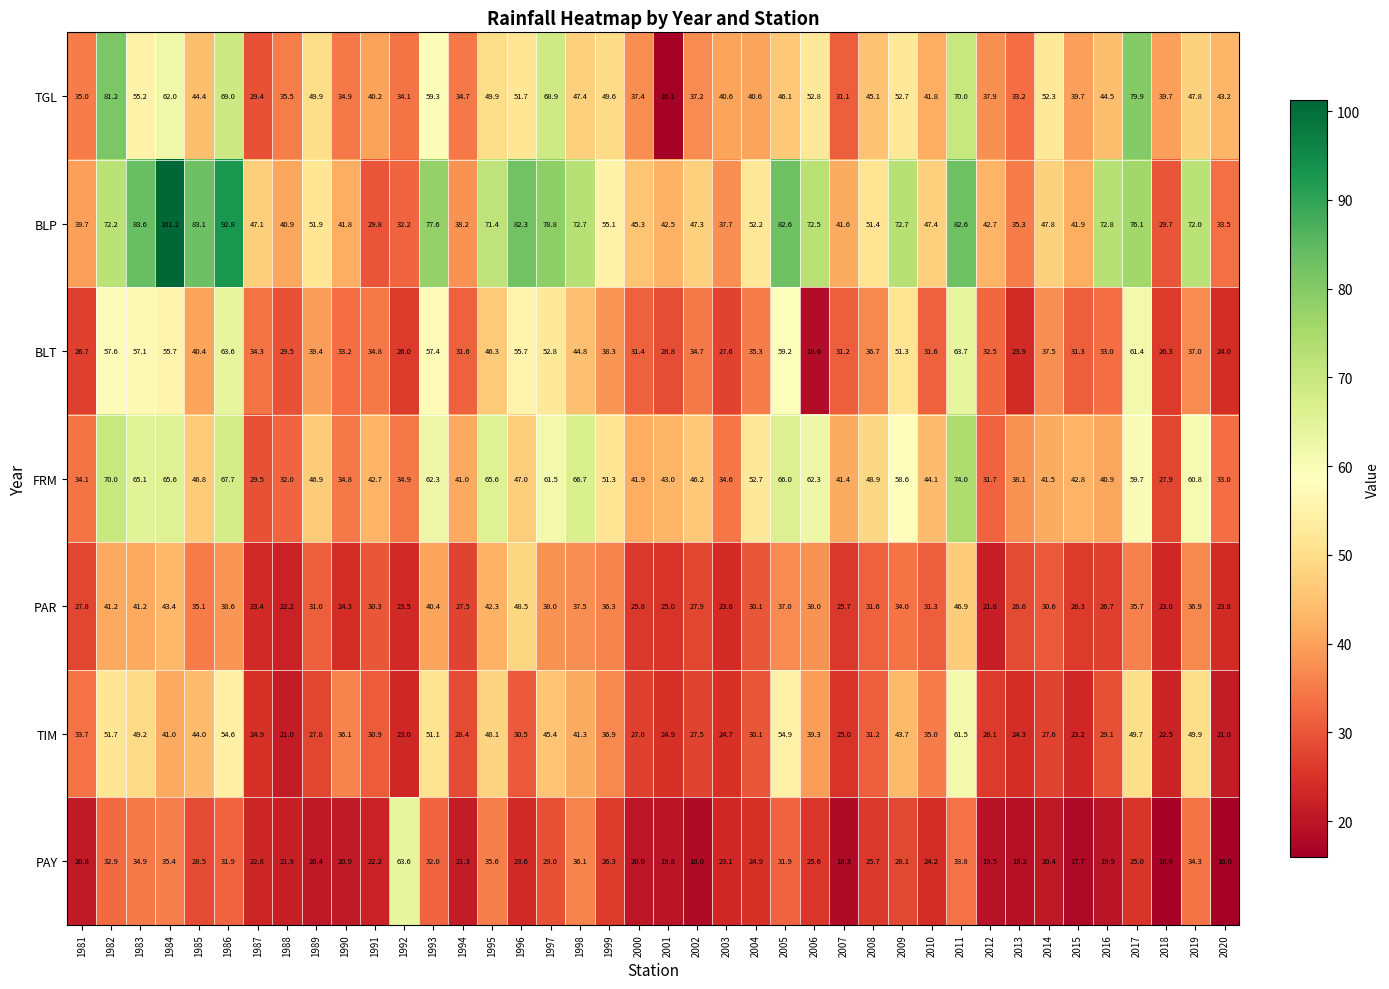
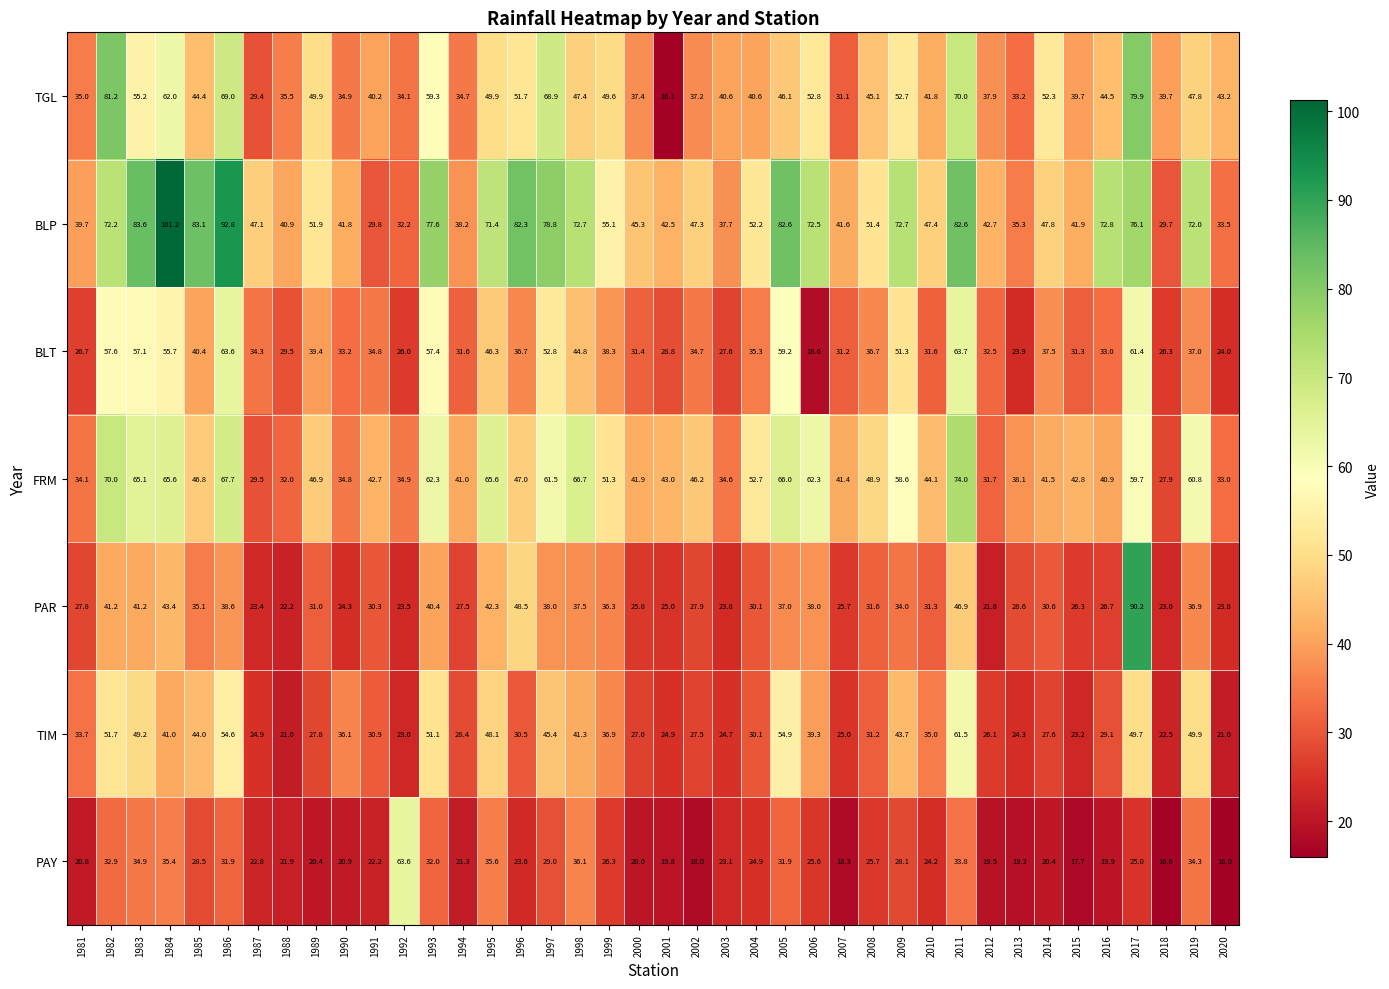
  {
    "BLT": {
      "1981": 26.7,
      "1982": 57.6,
      "1983": 57.1,
      "1984": 55.7,
      "1985": 40.4,
      "1986": 63.6,
      "1987": 34.3,
      "1988": 29.5,
      "1989": 39.4,
      "1990": 33.2,
      "1991": 34.8,
      "1992": 26.0,
      "1993": 57.4,
      "1994": 31.6,
      "1995": 46.3,
-     "1996": 55.7,
+     "1996": 36.7,
      "1997": 52.8,
      "1998": 44.8,
      "1999": 38.3,
      "2000": 31.4,
      "2001": 28.8,
      "2002": 34.7,
      "2003": 27.6,
      "2004": 35.3,
      "2005": 59.2,
      "2006": 18.6,
      "2007": 31.2,
      "2008": 36.7,
      "2009": 51.3,
      "2010": 31.6,
      "2011": 63.7,
      "2012": 32.5,
      "2013": 23.9,
      "2014": 37.5,
      "2015": 31.3,
      "2016": 33.0,
      "2017": 61.4,
      "2018": 26.3,
      "2019": 37.0,
      "2020": 24.0
    },
    "PAR": {
      "1981": 27.8,
      "1982": 41.2,
      "1983": 41.2,
      "1984": 43.4,
      "1985": 35.1,
      "1986": 38.6,
      "1987": 23.4,
      "1988": 22.2,
      "1989": 31.0,
      "1990": 24.3,
      "1991": 30.3,
      "1992": 23.5,
      "1993": 40.4,
      "1994": 27.5,
      "1995": 42.3,
      "1996": 48.5,
      "1997": 38.0,
      "1998": 37.5,
      "1999": 36.3,
      "2000": 25.8,
      "2001": 25.0,
      "2002": 27.9,
      "2003": 23.8,
      "2004": 30.1,
      "2005": 37.0,
      "2006": 38.0,
      "2007": 25.7,
      "2008": 31.6,
      "2009": 34.0,
      "2010": 31.3,
      "2011": 46.9,
      "2012": 21.8,
      "2013": 28.6,
      "2014": 30.6,
      "2015": 26.3,
      "2016": 26.7,
-     "2017": 35.7,
+     "2017": 90.2,
      "2018": 23.0,
      "2019": 36.9,
      "2020": 23.8
    }
  }
